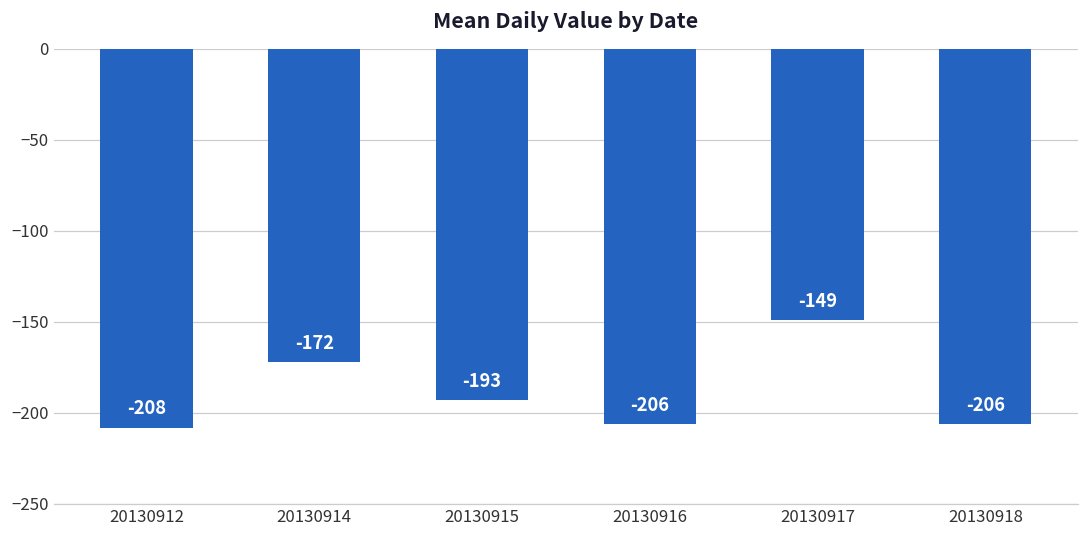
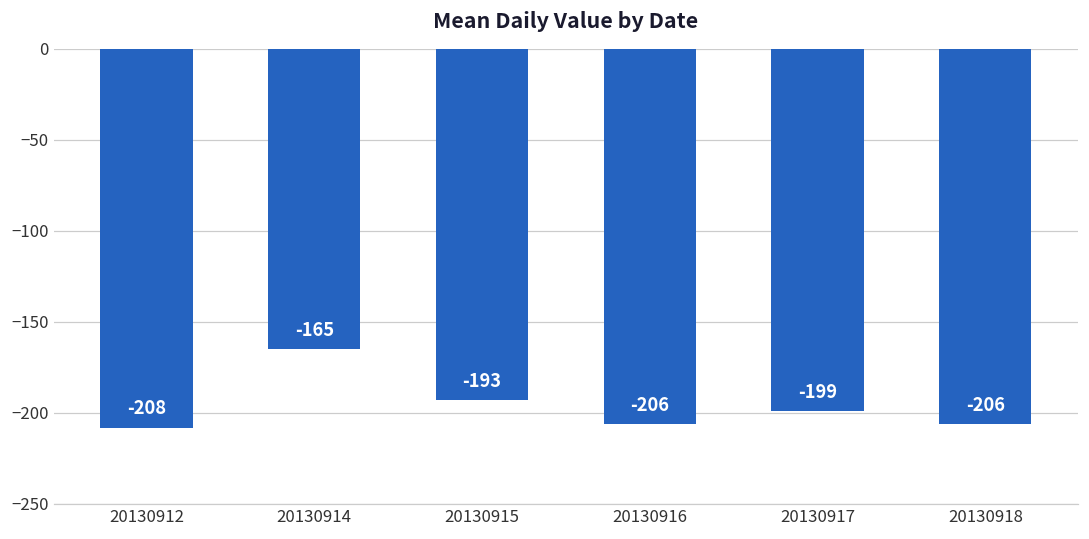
  {
    "20130912": -208,
-   "20130914": -172,
+   "20130914": -165,
    "20130915": -193,
    "20130916": -206,
-   "20130917": -149,
+   "20130917": -199,
    "20130918": -206
  }
